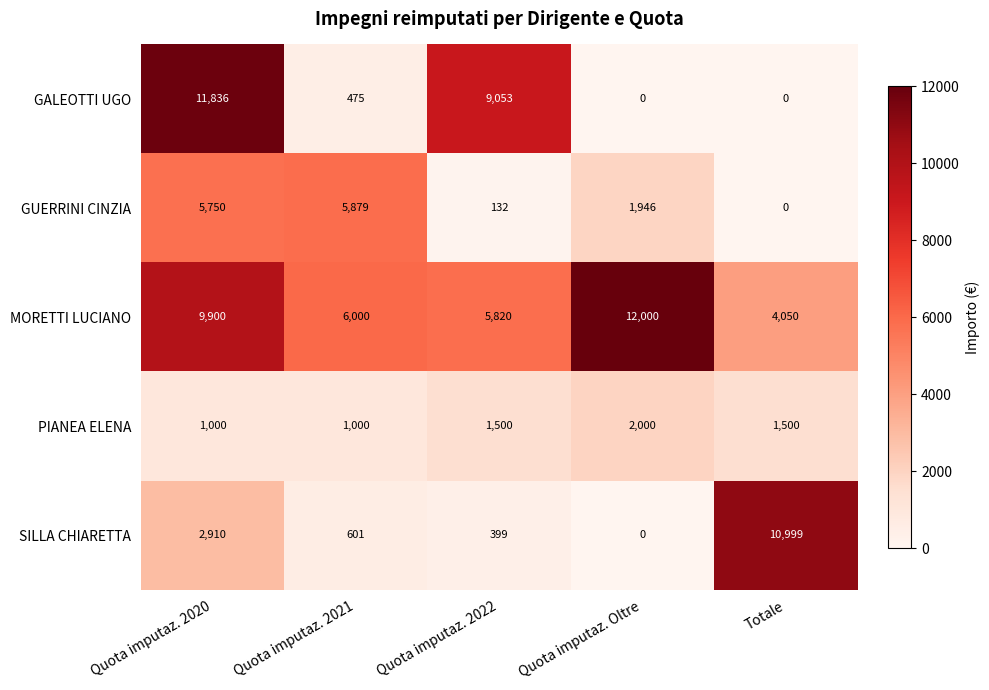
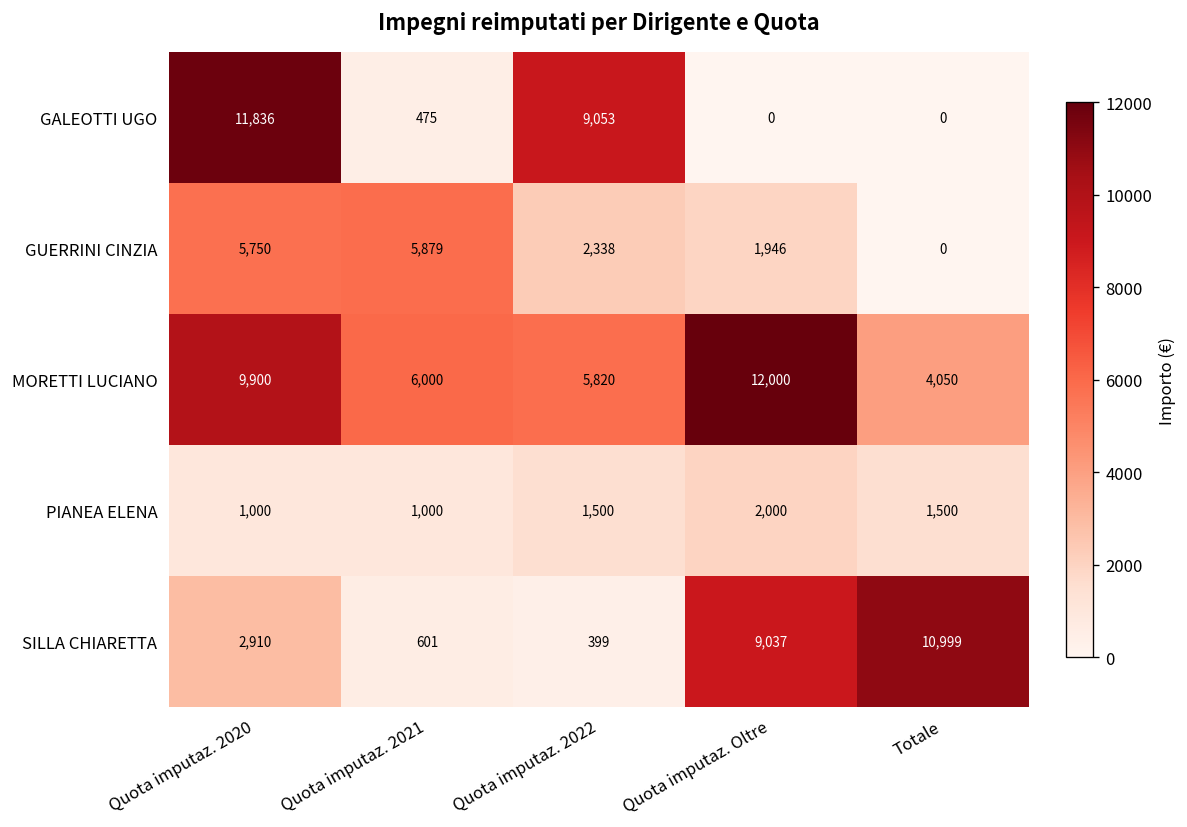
  {
    "GALEOTTI UGO": {
      "Quota imputaz. 2020": "11,836",
      "Quota imputaz. 2021": "475",
      "Quota imputaz. 2022": "9,053",
      "Quota imputaz. Oltre": "0",
      "Totale": "0"
    },
    "GUERRINI CINZIA": {
      "Quota imputaz. 2020": "5,750",
      "Quota imputaz. 2021": "5,879",
-     "Quota imputaz. 2022": "132",
+     "Quota imputaz. 2022": "2,338",
      "Quota imputaz. Oltre": "1,946",
      "Totale": "0"
    },
    "MORETTI LUCIANO": {
      "Quota imputaz. 2020": "9,900",
      "Quota imputaz. 2021": "6,000",
      "Quota imputaz. 2022": "5,820",
      "Quota imputaz. Oltre": "12,000",
      "Totale": "4,050"
    },
    "PIANEA ELENA": {
      "Quota imputaz. 2020": "1,000",
      "Quota imputaz. 2021": "1,000",
      "Quota imputaz. 2022": "1,500",
      "Quota imputaz. Oltre": "2,000",
      "Totale": "1,500"
    },
    "SILLA CHIARETTA": {
      "Quota imputaz. 2020": "2,910",
      "Quota imputaz. 2021": "601",
      "Quota imputaz. 2022": "399",
-     "Quota imputaz. Oltre": "0",
+     "Quota imputaz. Oltre": "9,037",
      "Totale": "10,999"
    }
  }
